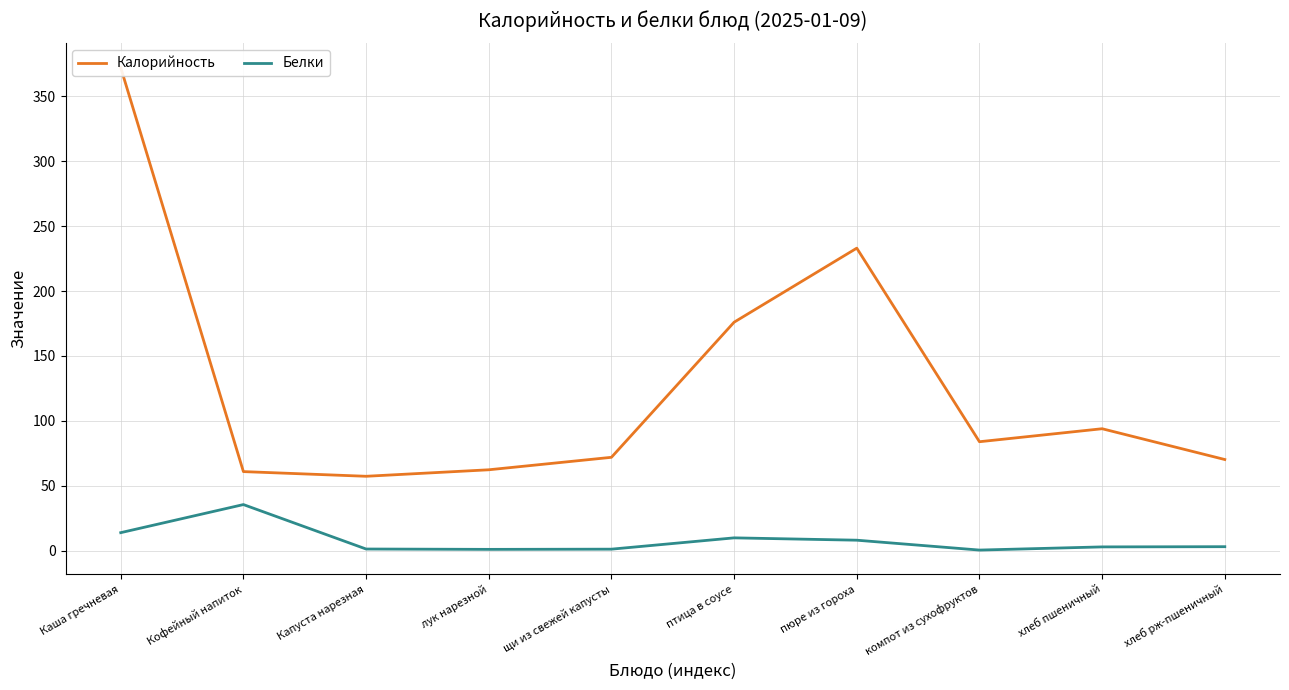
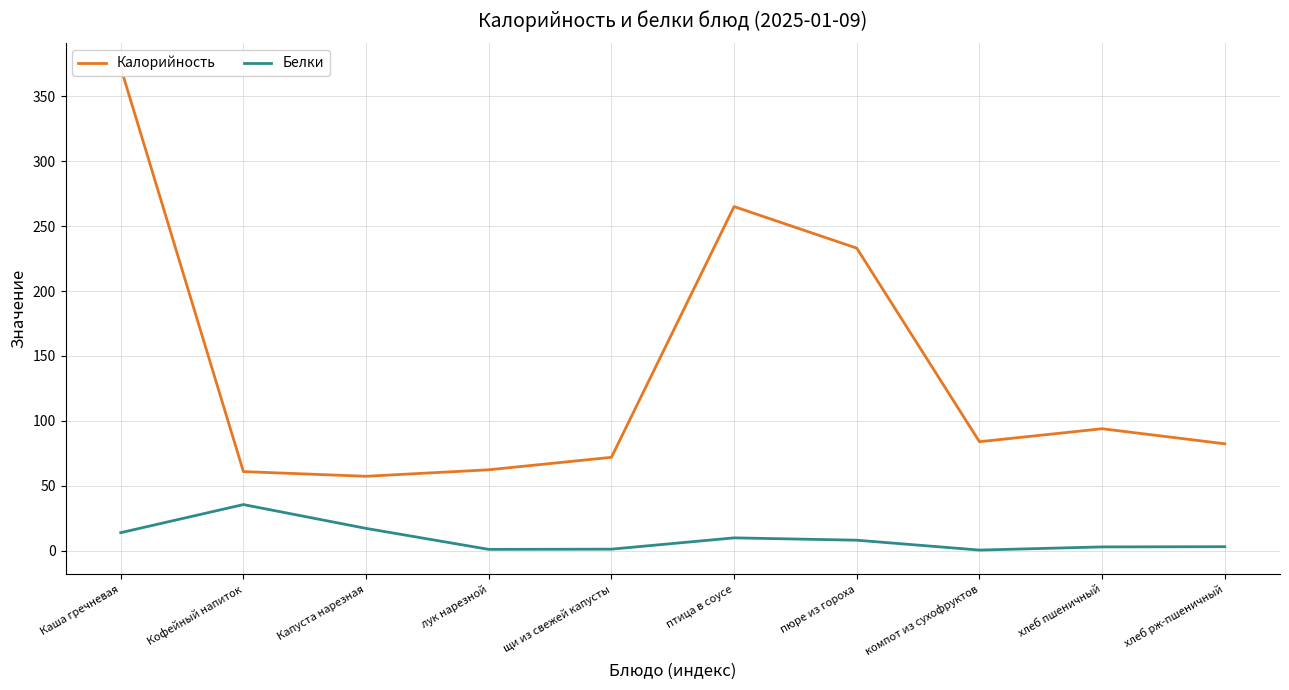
  {
    "Калорийность": {
      "Кофейный напиток": 61,
      "Капуста нарезная": 57,
      "лук нарезной": 62,
      "щи из свежей капусты": 72,
-     "птица в соусе": 176,
+     "птица в соусе": 265,
      "пюре из гороха": 233,
      "компот из сухофруктов": 84,
      "хлеб пшеничный": 94,
-     "хлеб рж-пшеничный": 70
+     "хлеб рж-пшеничный": 82
    },
    "Белки": {
      "Каша гречневая": 14,
      "Кофейный напиток": 36,
-     "Капуста нарезная": 1,
+     "Капуста нарезная": 17,
      "лук нарезной": 1,
      "щи из свежей капусты": 1,
      "птица в соусе": 10,
      "пюре из гороха": 8,
      "компот из сухофруктов": 1,
      "хлеб пшеничный": 3,
      "хлеб рж-пшеничный": 3
    }
  }
